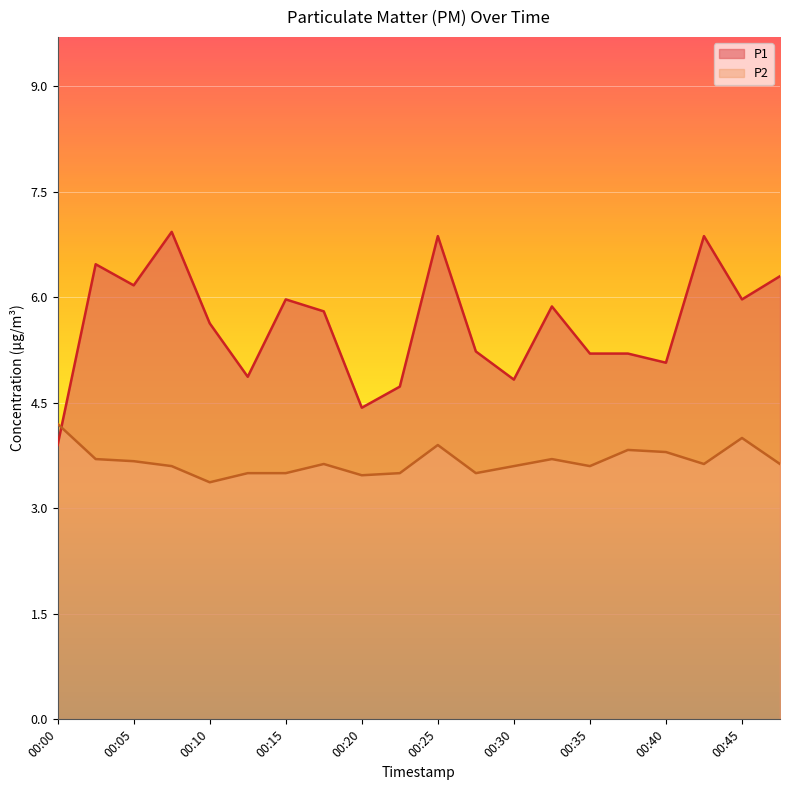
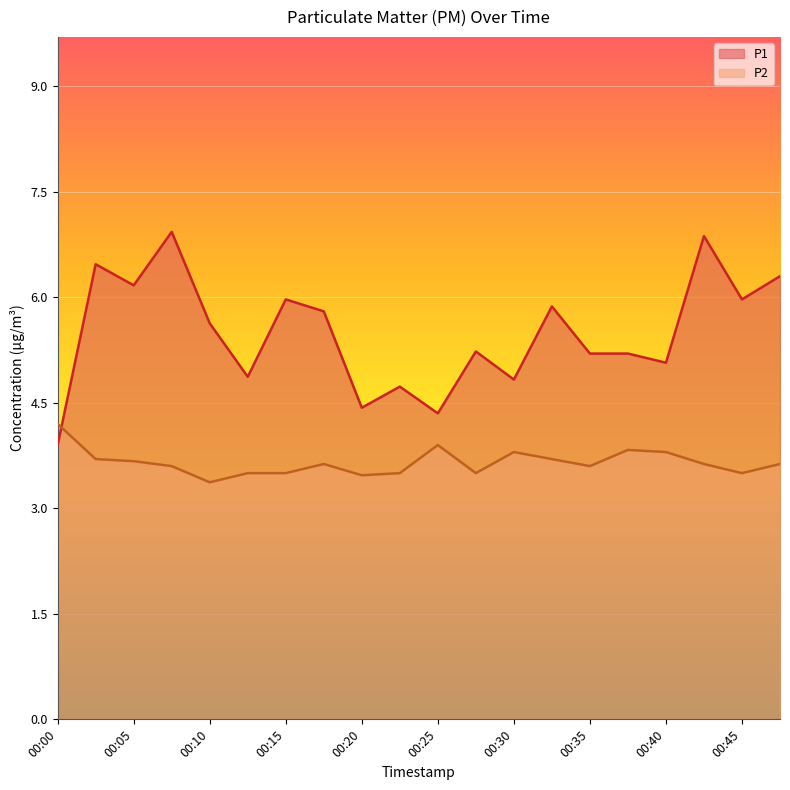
  {
    "P1": {
      "00:00": 3.9,
      "00:05": 6.2,
      "00:10": 5.6,
      "00:15": 6.0,
      "00:20": 4.4,
-     "00:25": 6.9,
+     "00:25": 4.4,
      "00:30": 4.8,
      "00:35": 5.2,
      "00:40": 5.1,
      "00:45": 6.0
    },
    "P2": {
      "00:00": 4.2,
      "00:05": 3.7,
      "00:10": 3.4,
      "00:15": 3.5,
      "00:20": 3.5,
      "00:25": 3.9,
-     "00:30": 3.6,
+     "00:30": 3.8,
      "00:35": 3.6,
      "00:40": 3.8,
-     "00:45": 4.0
+     "00:45": 3.5
    }
  }
